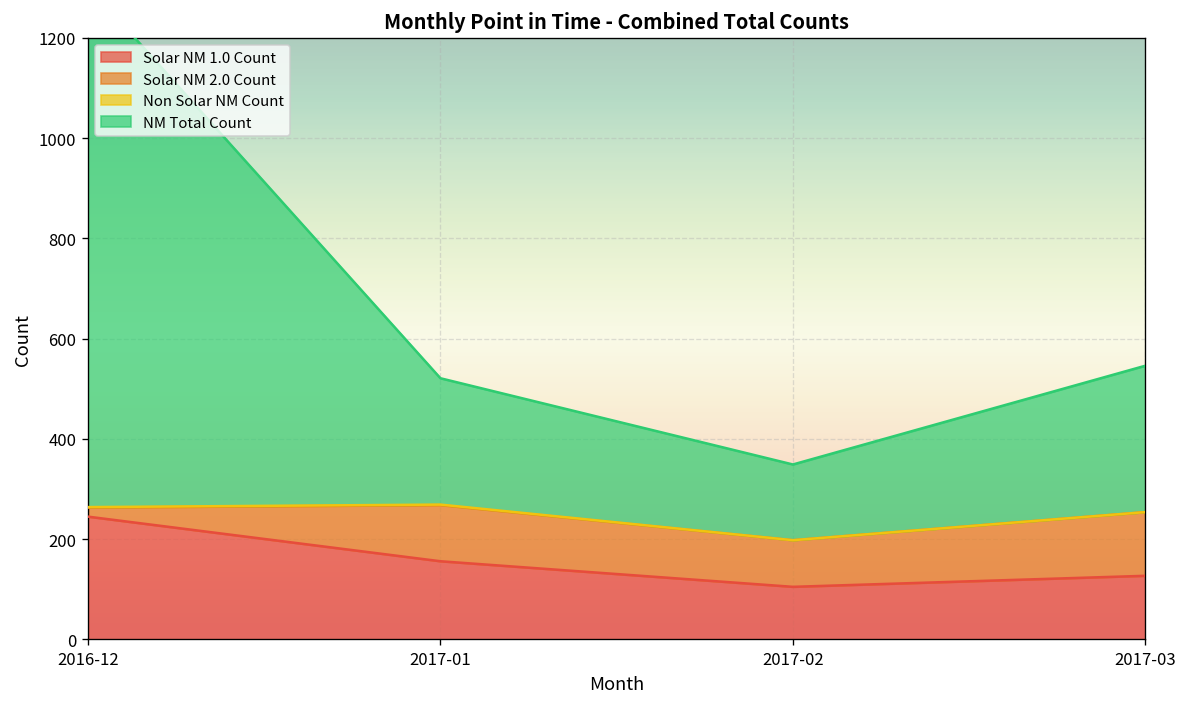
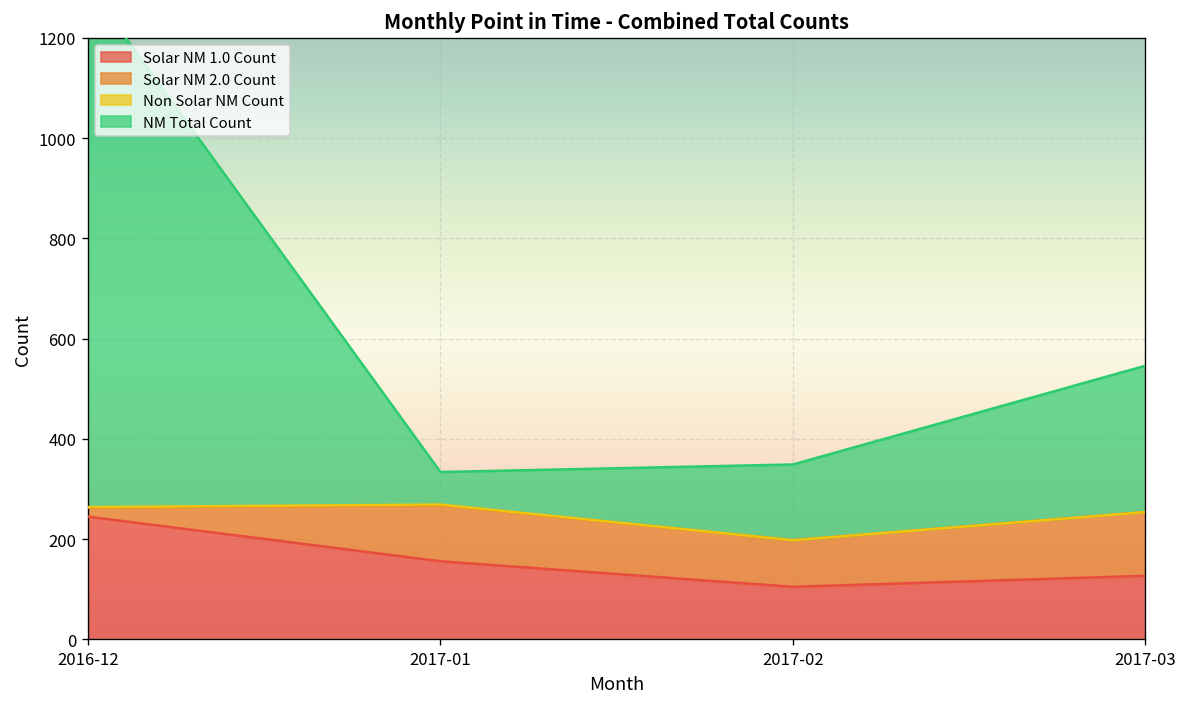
  {
    "NM Total Count": {
-     "2017-01": 250,
+     "2017-01": 70,
      "2017-02": 150,
      "2017-03": 290
    }
  }
